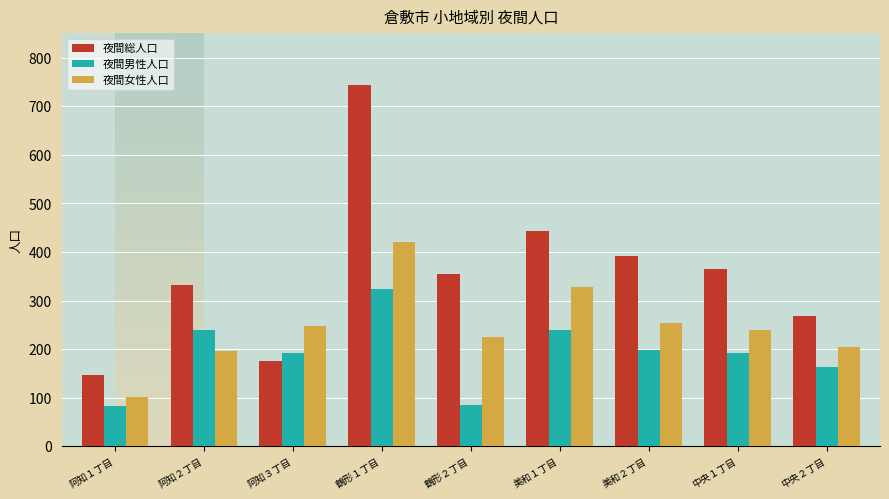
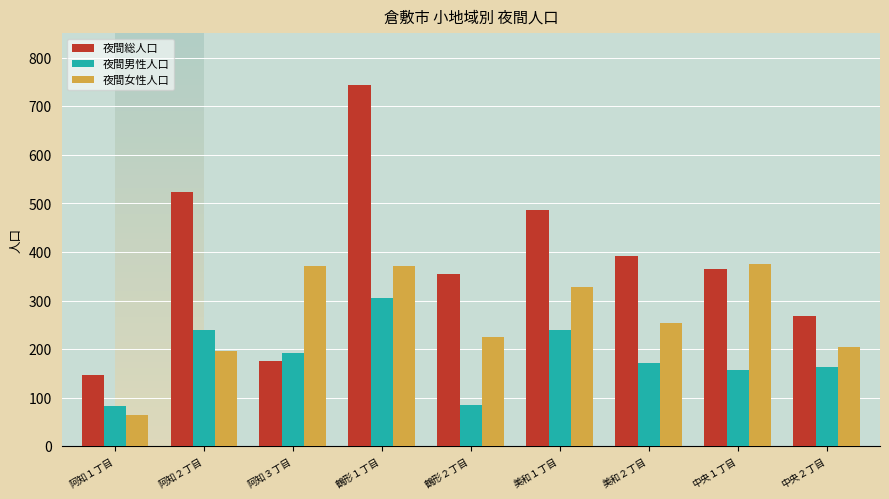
  {
    "夜間総人口": {
      "阿知１丁目": 150,
-     "阿知２丁目": 330,
+     "阿知２丁目": 520,
      "阿知３丁目": 180,
      "鶴形１丁目": 740,
      "鶴形２丁目": 360,
-     "美和１丁目": 440,
+     "美和１丁目": 490,
      "美和２丁目": 390,
      "中央１丁目": 360,
      "中央２丁目": 270
    },
    "夜間男性人口": {
      "阿知１丁目": 80,
      "阿知２丁目": 240,
      "阿知３丁目": 190,
-     "鶴形１丁目": 320,
+     "鶴形１丁目": 310,
      "鶴形２丁目": 80,
      "美和１丁目": 240,
-     "美和２丁目": 200,
-     "中央１丁目": 190,
+     "美和２丁目": 170,
+     "中央１丁目": 160,
      "中央２丁目": 160
    },
    "夜間女性人口": {
-     "阿知１丁目": 100,
+     "阿知１丁目": 60,
      "阿知２丁目": 200,
-     "阿知３丁目": 250,
-     "鶴形１丁目": 420,
+     "阿知３丁目": 370,
+     "鶴形１丁目": 370,
      "鶴形２丁目": 220,
      "美和１丁目": 330,
      "美和２丁目": 250,
-     "中央１丁目": 240,
+     "中央１丁目": 380,
      "中央２丁目": 210
    }
  }
